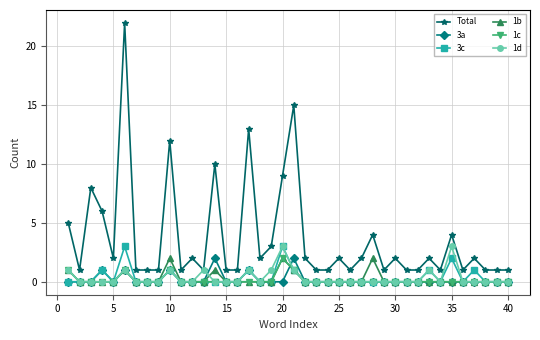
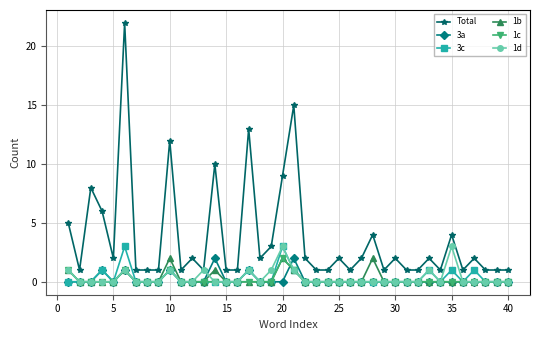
  {
    "3c": {
-     "35": 2
+     "35": 1
    },
    "1d": {
      "35": 3
    }
  }
